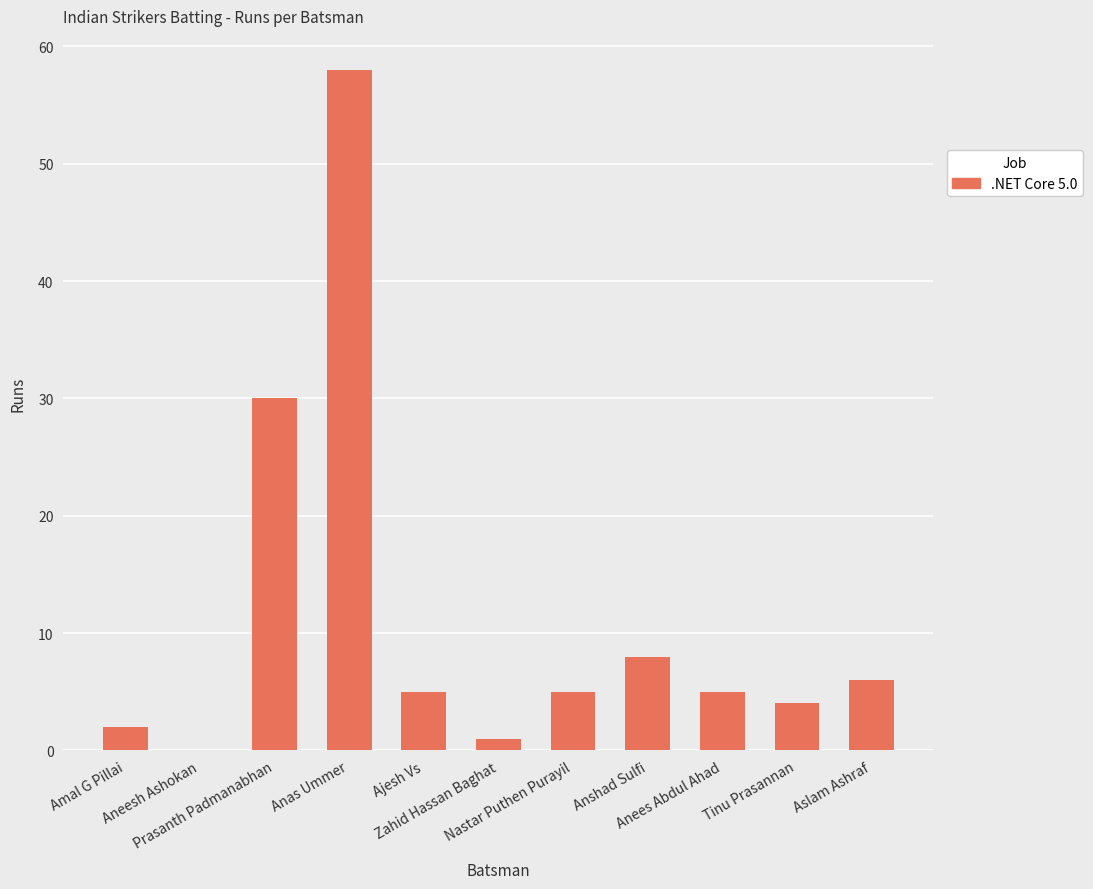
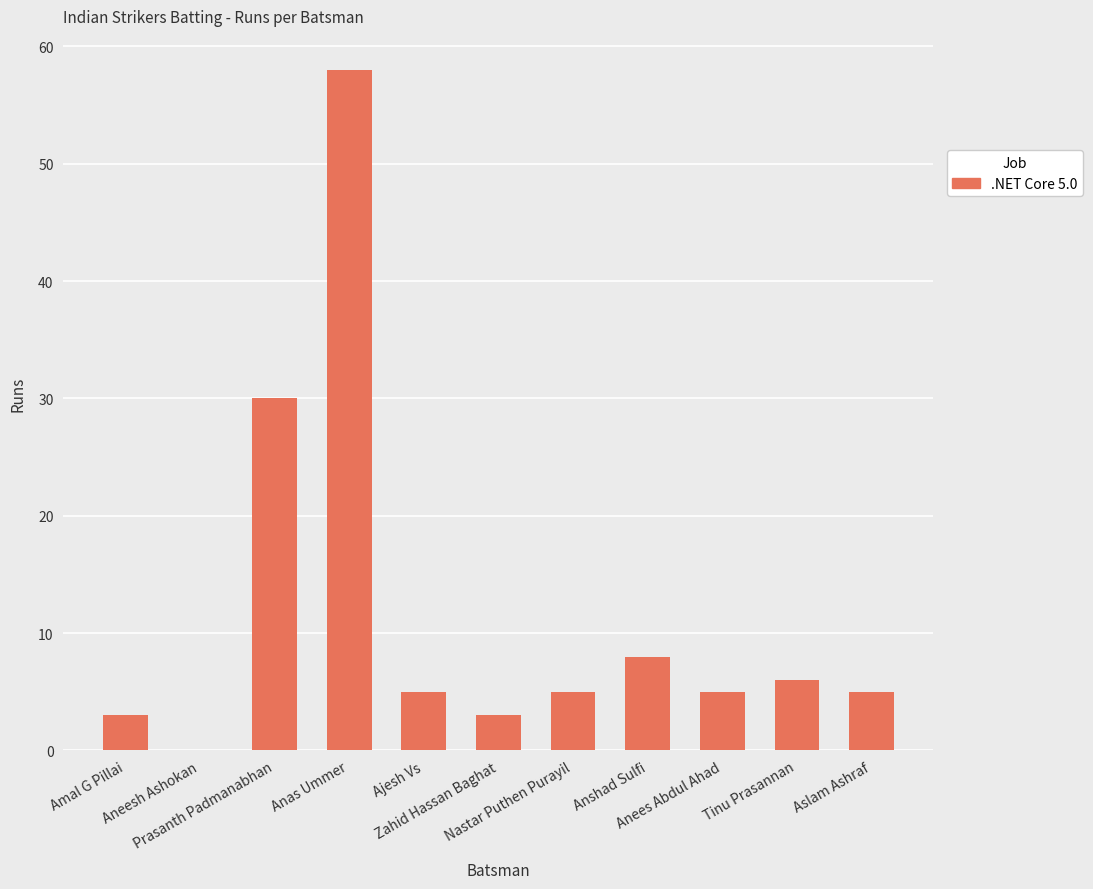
  {
-   "Amal G Pillai": 2,
+   "Amal G Pillai": 3,
    "Aneesh Ashokan": 0,
    "Prasanth Padmanabhan": 30,
    "Anas Ummer": 58,
    "Ajesh Vs": 5,
-   "Zahid Hassan Baghat": 1,
+   "Zahid Hassan Baghat": 3,
    "Nastar Puthen Purayil": 5,
    "Anshad Sulfi": 8,
    "Anees Abdul Ahad": 5,
-   "Tinu Prasannan": 4,
-   "Aslam Ashraf": 6
+   "Tinu Prasannan": 6,
+   "Aslam Ashraf": 5
  }
